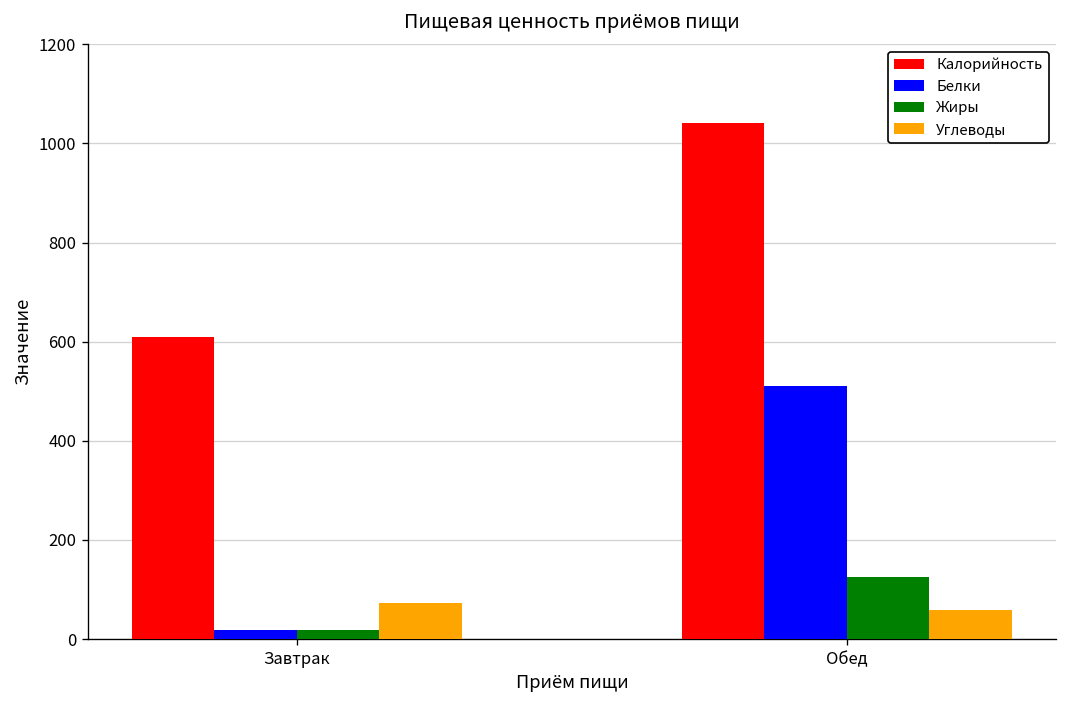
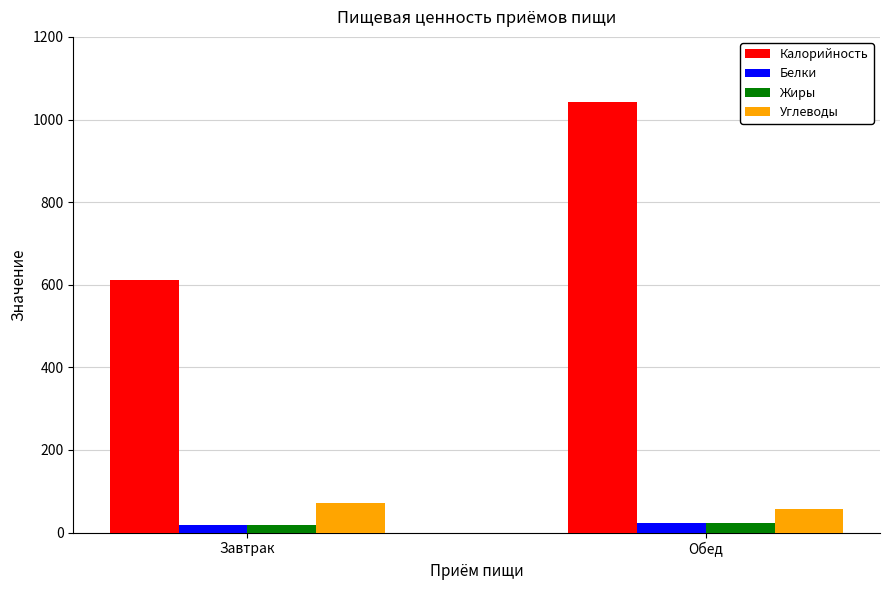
  {
    "Калорийность": {
      "Завтрак": 610,
      "Обед": 1040
    },
    "Белки": {
      "Завтрак": 20,
-     "Обед": 510
+     "Обед": 20
    },
    "Жиры": {
      "Завтрак": 20,
-     "Обед": 130
+     "Обед": 20
    },
    "Углеводы": {
      "Завтрак": 70,
      "Обед": 60
    }
  }
